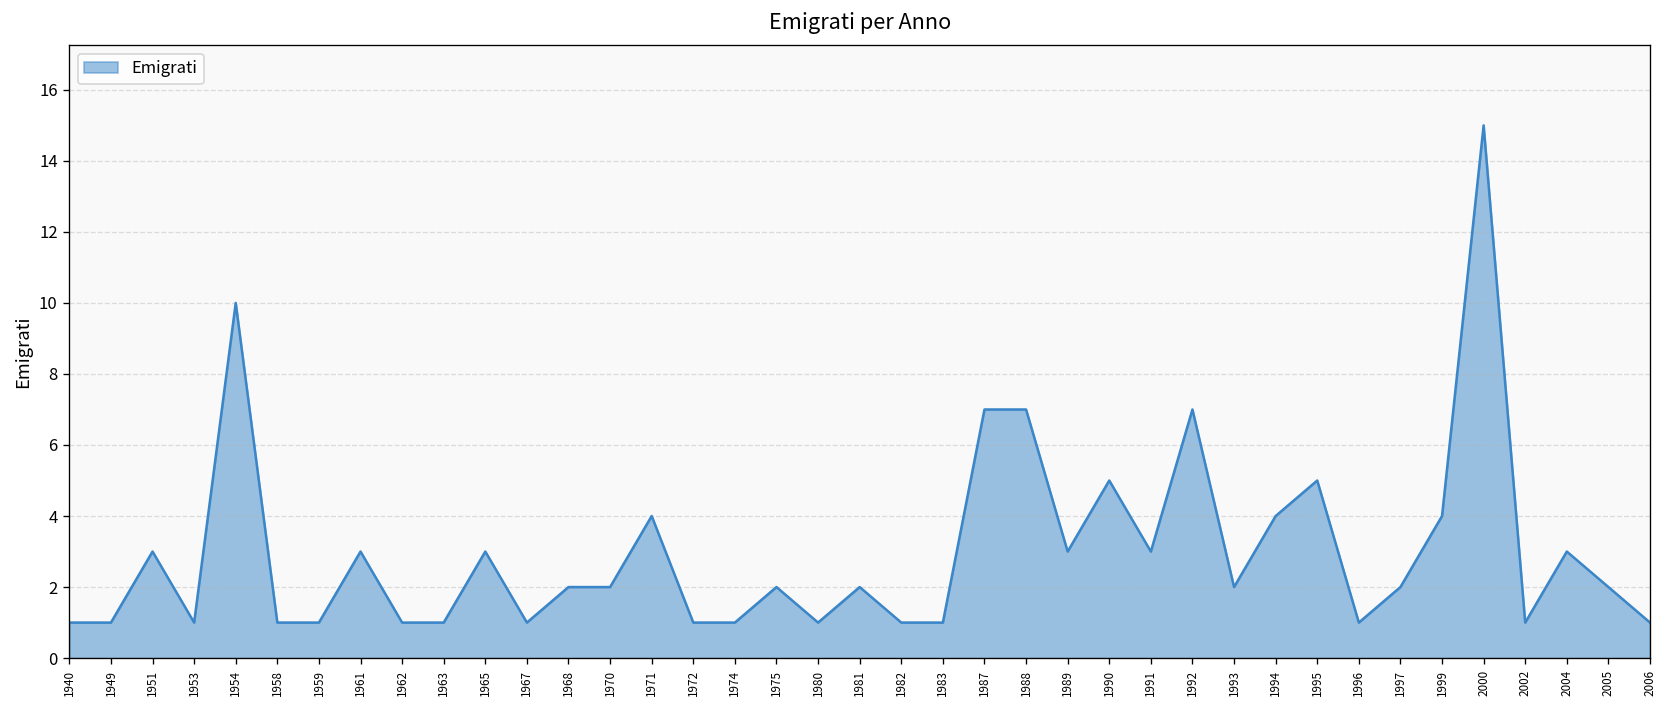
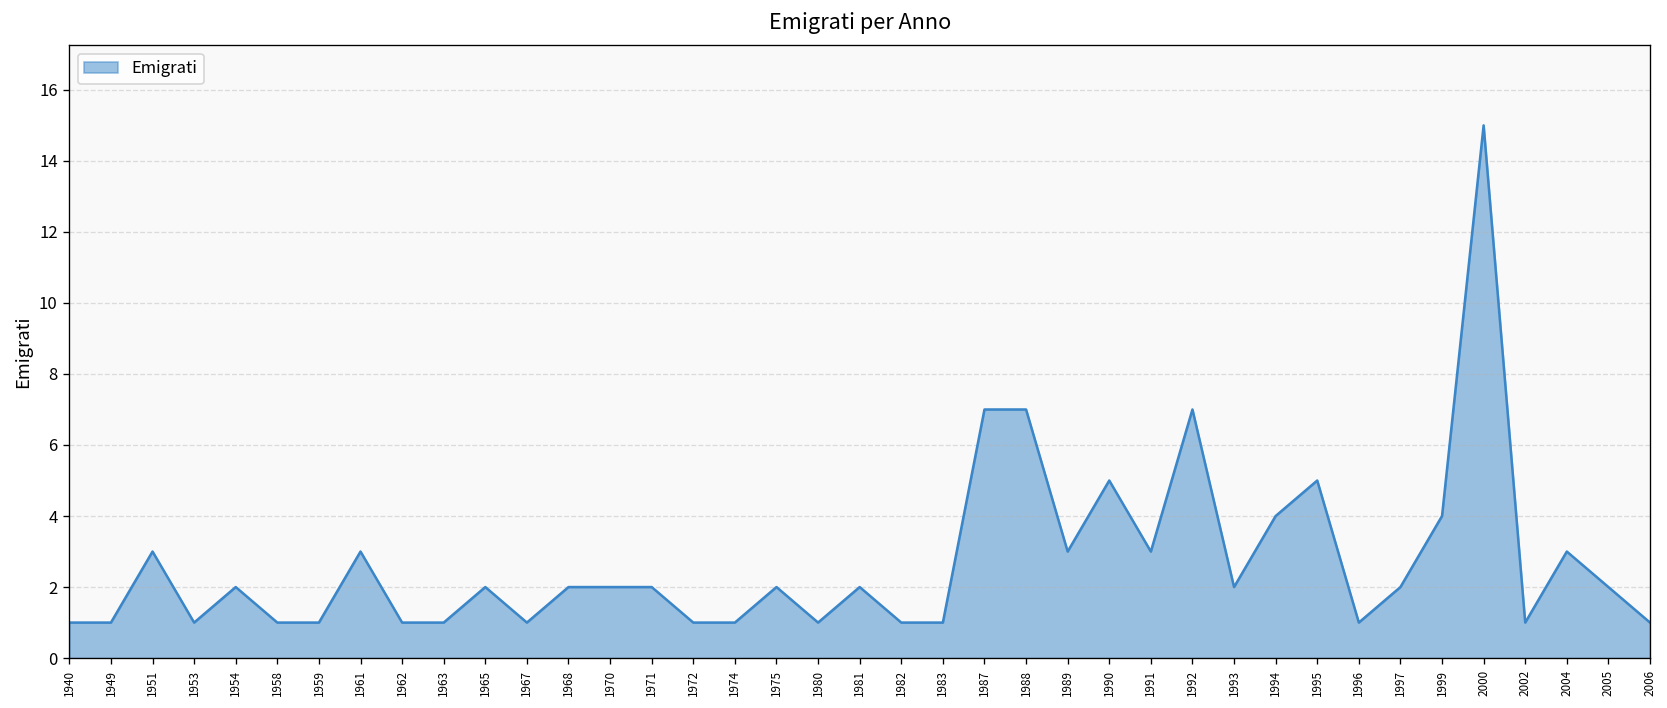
  {
    "1940": 1,
    "1949": 1,
    "1951": 3,
    "1953": 1,
-   "1954": 10,
+   "1954": 2,
    "1958": 1,
    "1959": 1,
    "1961": 3,
    "1962": 1,
    "1963": 1,
-   "1965": 3,
+   "1965": 2,
    "1967": 1,
    "1968": 2,
    "1970": 2,
-   "1971": 4,
+   "1971": 2,
    "1972": 1,
    "1974": 1,
    "1975": 2,
    "1980": 1,
    "1981": 2,
    "1982": 1,
    "1983": 1,
    "1987": 7,
    "1988": 7,
    "1989": 3,
    "1990": 5,
    "1991": 3,
    "1992": 7,
    "1993": 2,
    "1994": 4,
    "1995": 5,
    "1996": 1,
    "1997": 2,
    "1999": 4,
    "2000": 15,
    "2002": 1,
    "2004": 3,
    "2005": 2,
    "2006": 1
  }
